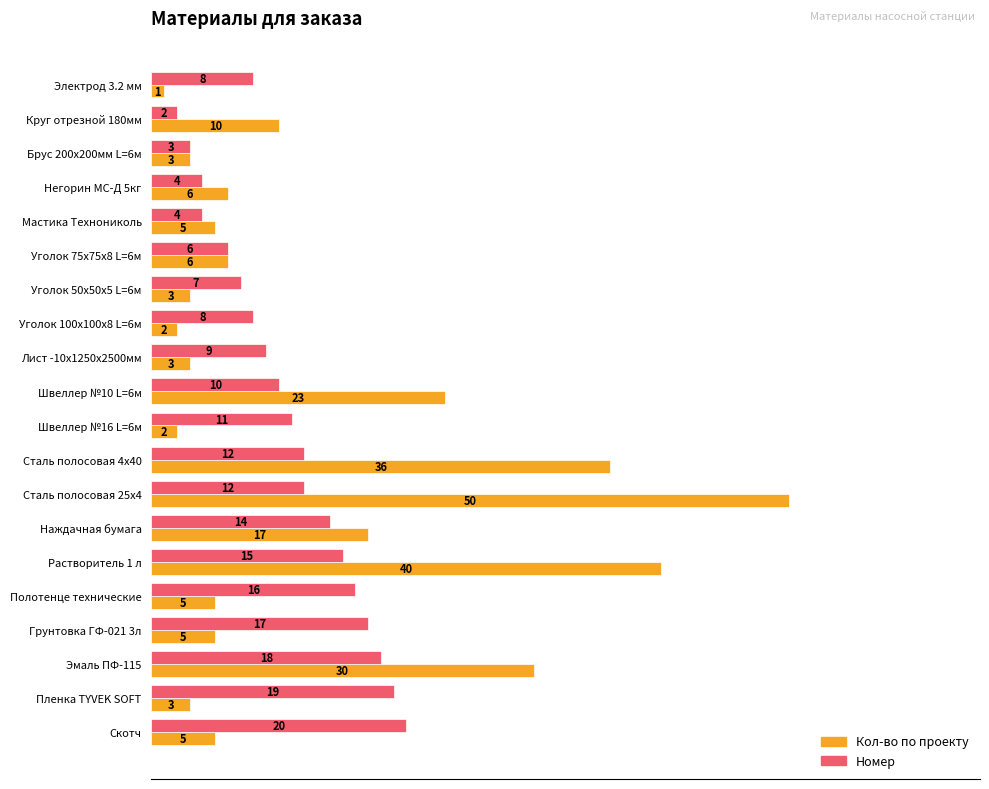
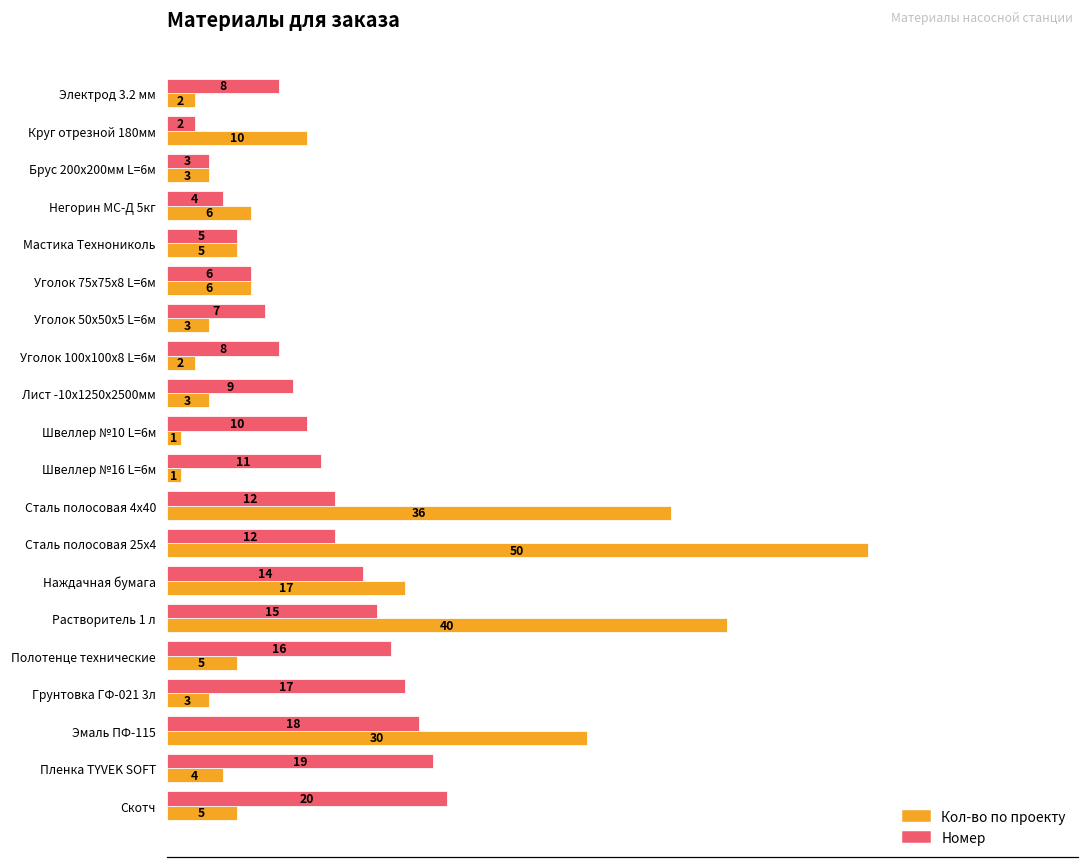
  {
    "Кол-во по проекту": {
-     "Электрод 3.2 мм": 1,
+     "Электрод 3.2 мм": 2,
      "Круг отрезной 180мм": 10,
      "Брус 200х200мм L=6м": 3,
      "Негорин МС-Д 5кг": 6,
      "Мастика Технониколь": 5,
      "Уголок 75х75х8 L=6м": 6,
      "Уголок 50х50х5 L=6м": 3,
      "Уголок 100х100х8 L=6м": 2,
      "Лист -10х1250х2500мм": 3,
-     "Швеллер №10 L=6м": 23,
-     "Швеллер №16 L=6м": 2,
+     "Швеллер №10 L=6м": 1,
+     "Швеллер №16 L=6м": 1,
      "Сталь полосовая 4х40": 36,
      "Сталь полосовая 25х4": 50,
      "Наждачная бумага": 17,
      "Растворитель 1 л": 40,
      "Полотенце технические": 5,
-     "Грунтовка ГФ-021 3л": 5,
+     "Грунтовка ГФ-021 3л": 3,
      "Эмаль ПФ-115": 30,
-     "Пленка TYVEK SOFT": 3,
+     "Пленка TYVEK SOFT": 4,
      "Скотч": 5
    },
    "Номер": {
      "Электрод 3.2 мм": 8,
      "Круг отрезной 180мм": 2,
      "Брус 200х200мм L=6м": 3,
      "Негорин МС-Д 5кг": 4,
-     "Мастика Технониколь": 4,
+     "Мастика Технониколь": 5,
      "Уголок 75х75х8 L=6м": 6,
      "Уголок 50х50х5 L=6м": 7,
      "Уголок 100х100х8 L=6м": 8,
      "Лист -10х1250х2500мм": 9,
      "Швеллер №10 L=6м": 10,
      "Швеллер №16 L=6м": 11,
      "Сталь полосовая 4х40": 12,
      "Сталь полосовая 25х4": 12,
      "Наждачная бумага": 14,
      "Растворитель 1 л": 15,
      "Полотенце технические": 16,
      "Грунтовка ГФ-021 3л": 17,
      "Эмаль ПФ-115": 18,
      "Пленка TYVEK SOFT": 19,
      "Скотч": 20
    }
  }
